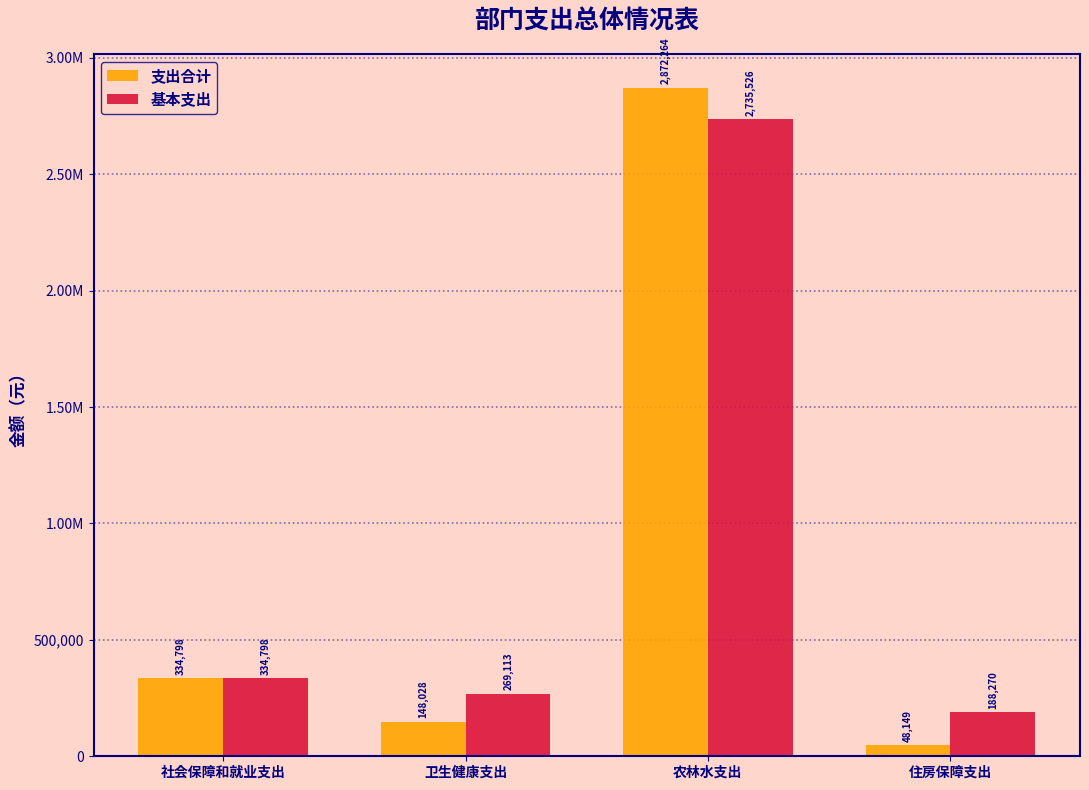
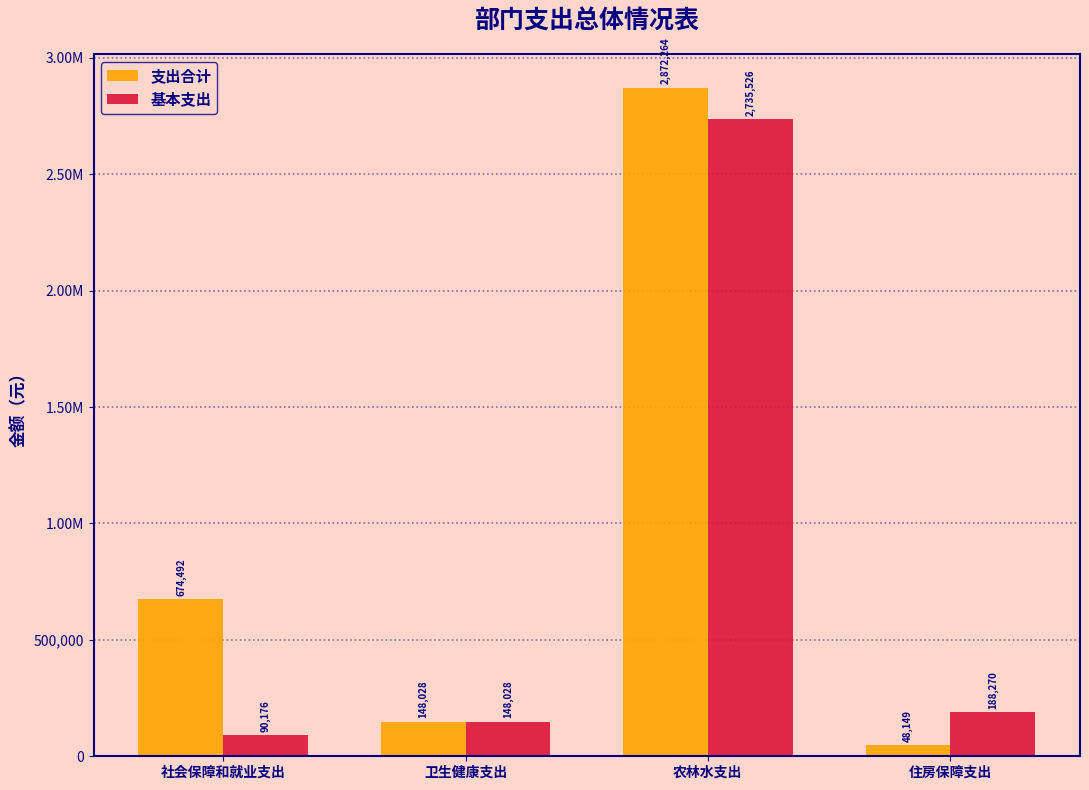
  {
    "支出合计": {
-     "社会保障和就业支出": "334,798",
+     "社会保障和就业支出": "674,492",
      "卫生健康支出": "148,028",
      "农林水支出": "2,872,264",
      "住房保障支出": "48,149"
    },
    "基本支出": {
-     "社会保障和就业支出": "334,798",
-     "卫生健康支出": "269,113",
+     "社会保障和就业支出": "90,176",
+     "卫生健康支出": "148,028",
      "农林水支出": "2,735,526",
      "住房保障支出": "188,270"
    }
  }
